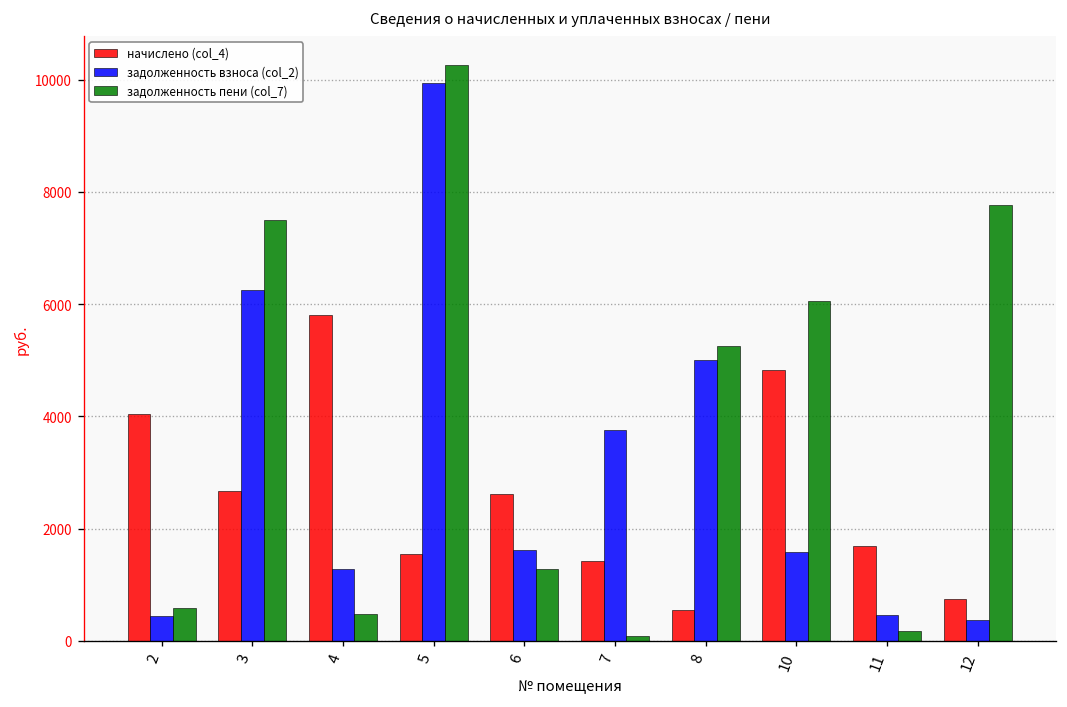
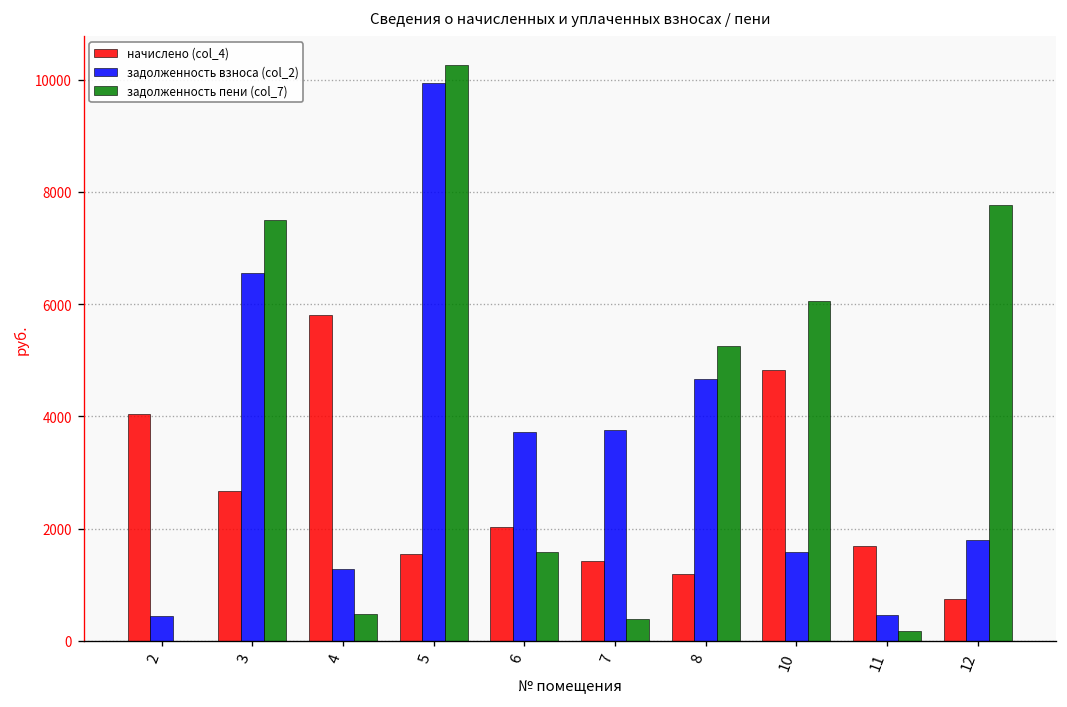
  {
    "начислено (col_4)": {
      "2": 4000,
      "3": 2700,
      "4": 5800,
      "5": 1500,
-     "6": 2600,
+     "6": 2000,
      "7": 1400,
-     "8": 500,
+     "8": 1200,
      "10": 4800,
      "11": 1700,
      "12": 700
    },
    "задолженность взноса (col_2)": {
      "2": 400,
-     "3": 6300,
+     "3": 6500,
      "4": 1300,
      "5": 9900,
-     "6": 1600,
+     "6": 3700,
      "7": 3800,
-     "8": 5000,
+     "8": 4700,
      "10": 1600,
      "11": 500,
-     "12": 400
+     "12": 1800
    },
    "задолженность пени (col_7)": {
-     "2": 600,
+     "2": 0,
      "3": 7500,
      "4": 500,
      "5": 10300,
-     "6": 1300,
-     "7": 100,
+     "6": 1600,
+     "7": 400,
      "8": 5300,
      "10": 6100,
      "11": 200,
      "12": 7800
    }
  }
